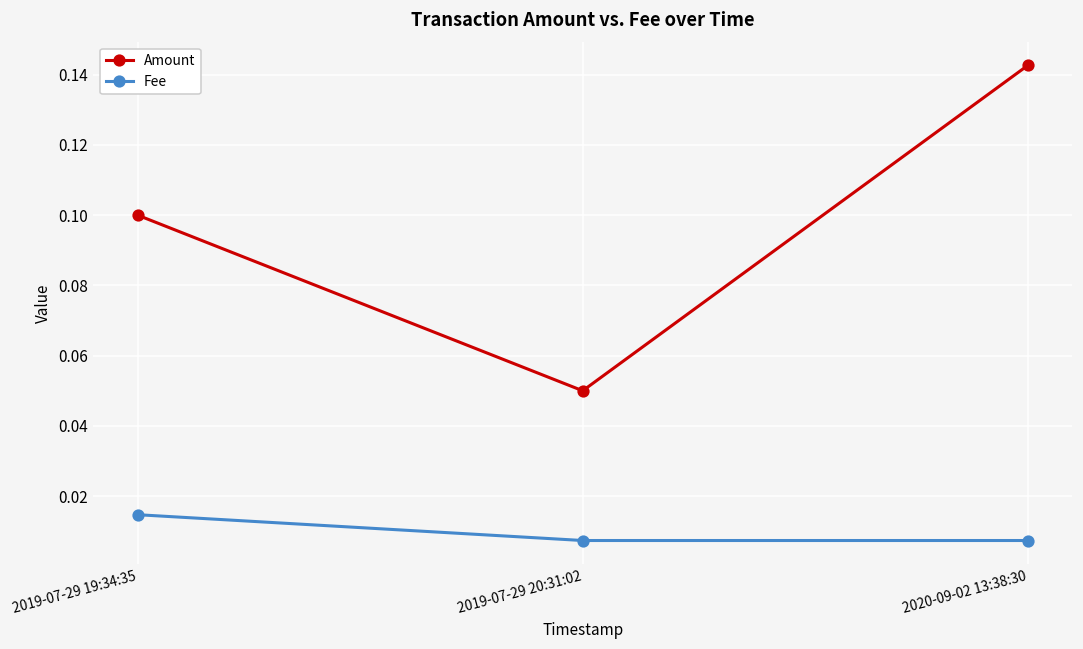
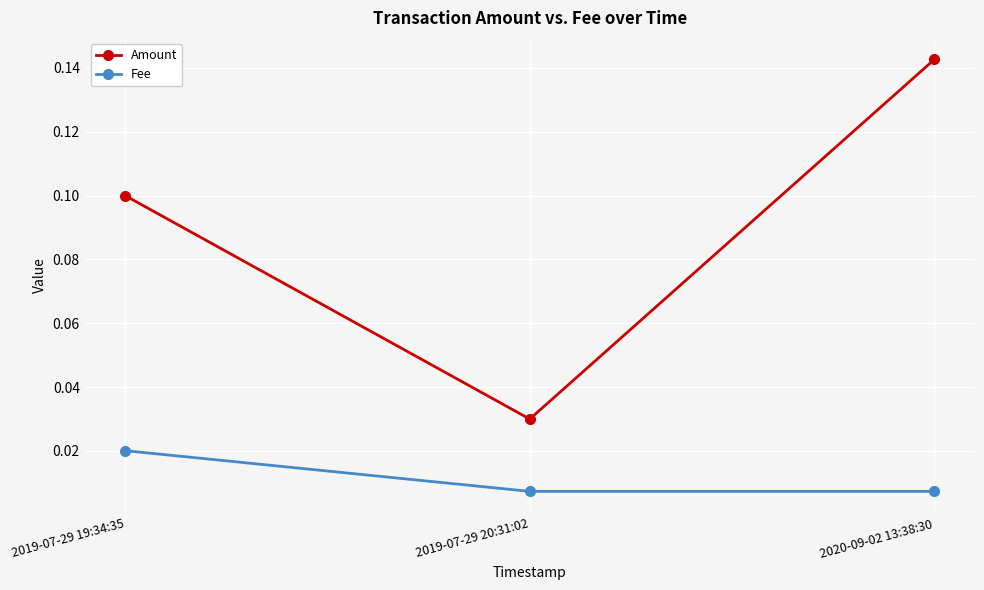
  {
    "Amount": {
      "2019-07-29 19:34:35": 0.10,
-     "2019-07-29 20:31:02": 0.05,
+     "2019-07-29 20:31:02": 0.03,
      "2020-09-02 13:38:30": 0.143
    },
    "Fee": {
-     "2019-07-29 19:34:35": 0.015,
+     "2019-07-29 19:34:35": 0.020,
      "2019-07-29 20:31:02": 0.007,
      "2020-09-02 13:38:30": 0.007
    }
  }
